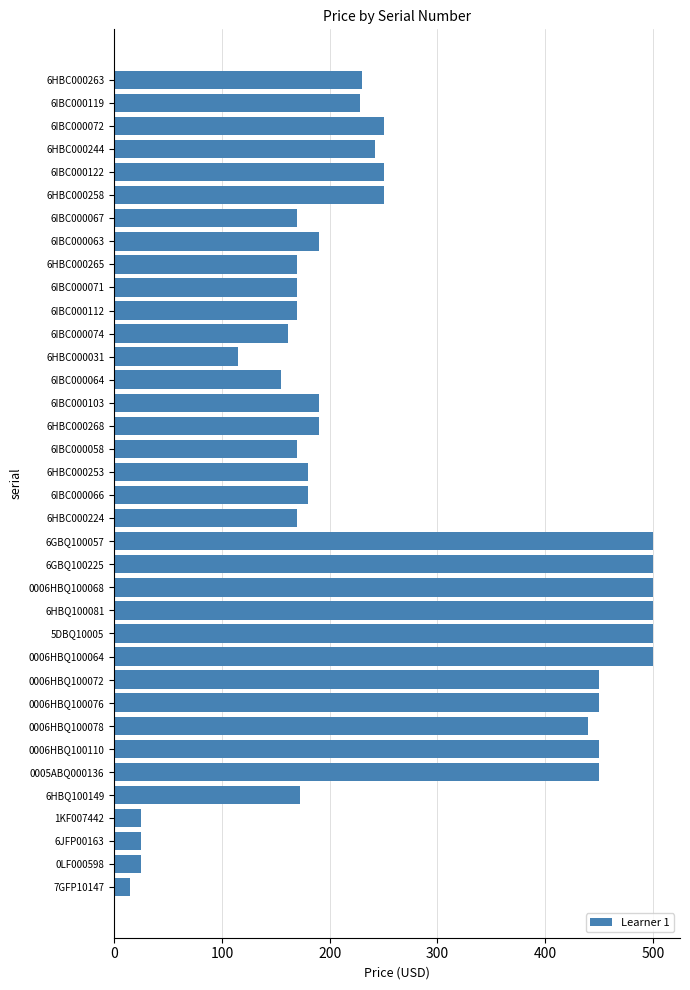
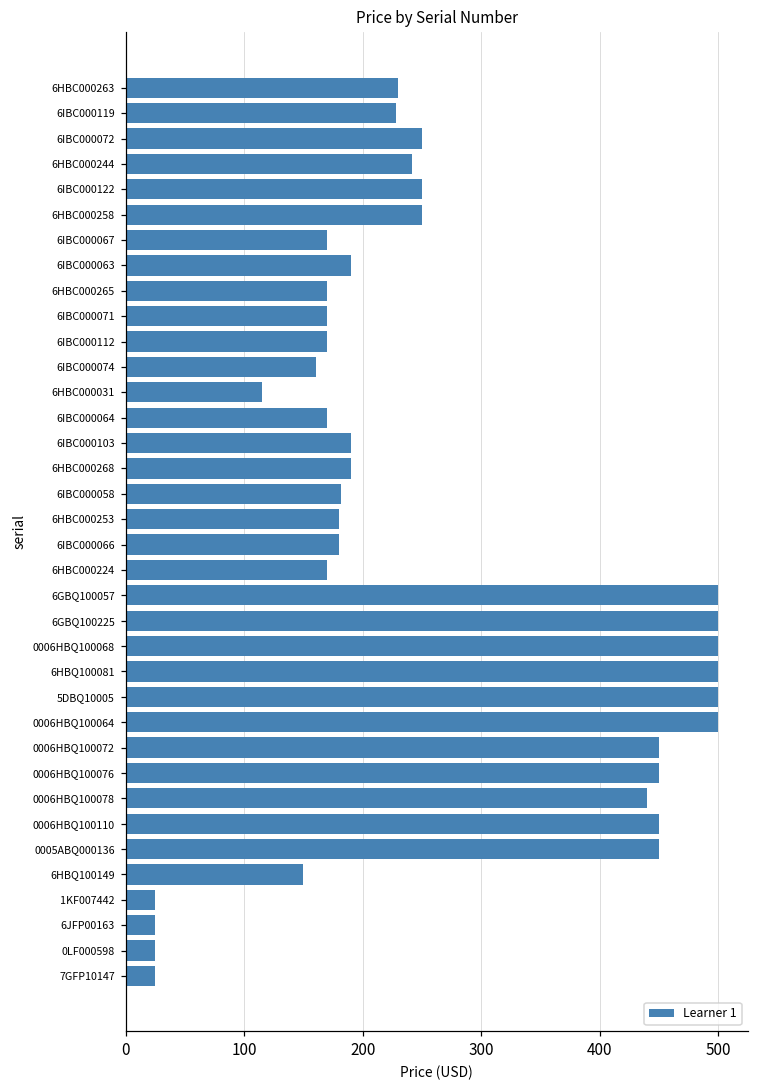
  {
    "6HBC000263": 230,
    "6IBC000119": 228,
    "6IBC000072": 250,
    "6HBC000244": 242,
    "6IBC000122": 250,
    "6HBC000258": 250,
    "6IBC000067": 170,
    "6IBC000063": 190,
    "6HBC000265": 170,
    "6IBC000071": 170,
    "6IBC000112": 170,
    "6IBC000074": 161,
    "6HBC000031": 115,
-   "6IBC000064": 155,
+   "6IBC000064": 170,
    "6IBC000103": 190,
    "6HBC000268": 190,
-   "6IBC000058": 170,
+   "6IBC000058": 182,
    "6HBC000253": 180,
    "6IBC000066": 180,
    "6HBC000224": 170,
    "6GBQ100057": 500,
    "6GBQ100225": 500,
    "0006HBQ100068": 500,
    "6HBQ100081": 500,
    "5DBQ10005": 500,
    "0006HBQ100064": 500,
    "0006HBQ100072": 450,
    "0006HBQ100076": 450,
    "0006HBQ100078": 440,
    "0006HBQ100110": 450,
    "0005ABQ000136": 450,
-   "6HBQ100149": 172,
+   "6HBQ100149": 150,
    "1KF007442": 25,
    "6JFP00163": 25,
    "0LF000598": 25,
-   "7GFP10147": 15
+   "7GFP10147": 25
  }
